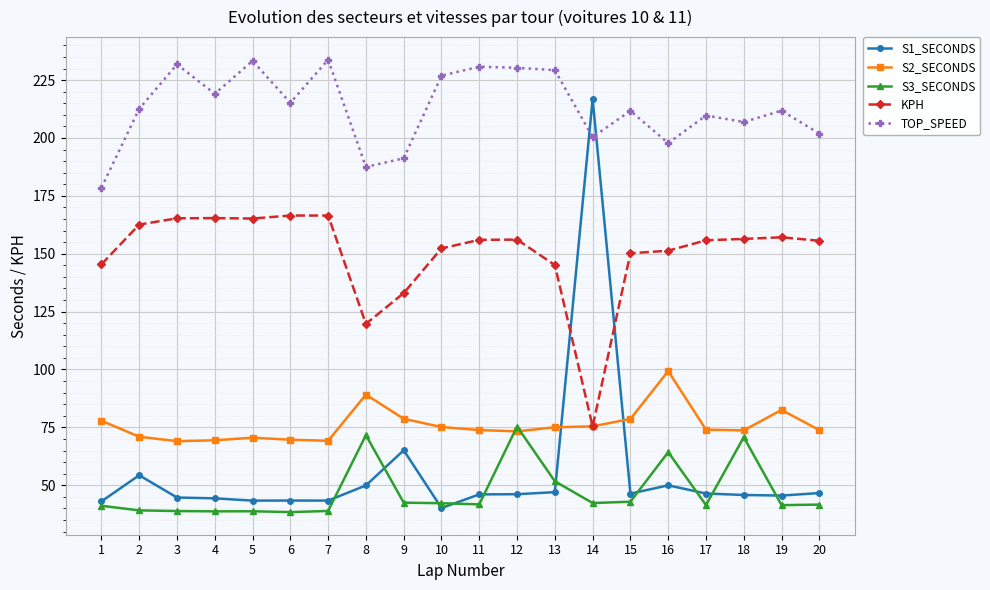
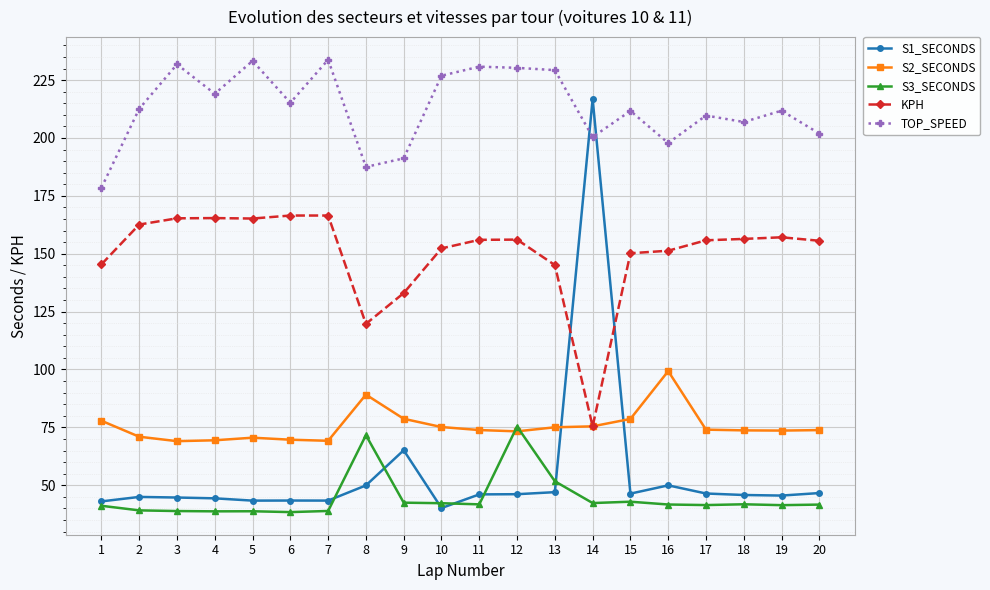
  {
    "S1_SECONDS": {
      "1": 43,
-     "2": 54,
+     "2": 45,
      "3": 45,
      "4": 44,
      "5": 43,
      "6": 43,
      "7": 43,
      "8": 50,
      "9": 65,
      "10": 40,
      "11": 46,
      "12": 46,
      "13": 47,
      "14": 217,
      "15": 46,
      "16": 50,
      "17": 46,
      "18": 46,
      "19": 46,
      "20": 47
    },
    "S2_SECONDS": {
      "1": 78,
      "2": 71,
      "3": 69,
      "4": 69,
      "5": 71,
      "6": 70,
      "7": 69,
      "8": 89,
      "9": 79,
      "10": 75,
      "11": 74,
      "12": 73,
      "13": 75,
      "15": 79,
      "16": 99,
      "17": 74,
      "18": 74,
-     "19": 83,
+     "19": 74,
      "20": 74
    },
    "S3_SECONDS": {
      "1": 41,
      "2": 39,
      "3": 39,
      "4": 39,
      "5": 39,
      "6": 38,
      "7": 39,
      "8": 72,
      "9": 42,
      "10": 42,
      "11": 42,
      "12": 75,
      "13": 52,
      "14": 42,
      "15": 43,
-     "16": 64,
+     "16": 42,
      "17": 41,
-     "18": 71,
+     "18": 42,
      "19": 41,
      "20": 42
    },
    "KPH": {
      "1": 145,
      "2": 163,
      "3": 165,
      "4": 165,
      "5": 165,
      "6": 167,
      "7": 167,
      "8": 120,
      "9": 133,
      "10": 152,
      "11": 156,
      "12": 156,
      "13": 145,
      "15": 150,
      "16": 151,
      "17": 156,
      "18": 156,
      "19": 157,
      "20": 156
    },
    "TOP_SPEED": {
      "1": 179,
      "2": 213,
      "3": 232,
      "4": 219,
      "5": 233,
      "6": 215,
      "7": 234,
      "8": 188,
      "9": 191,
      "10": 227,
      "11": 231,
      "12": 230,
      "13": 229,
      "14": 200,
      "15": 212,
      "16": 198,
      "17": 210,
      "18": 207,
      "19": 212,
      "20": 202
    }
  }
